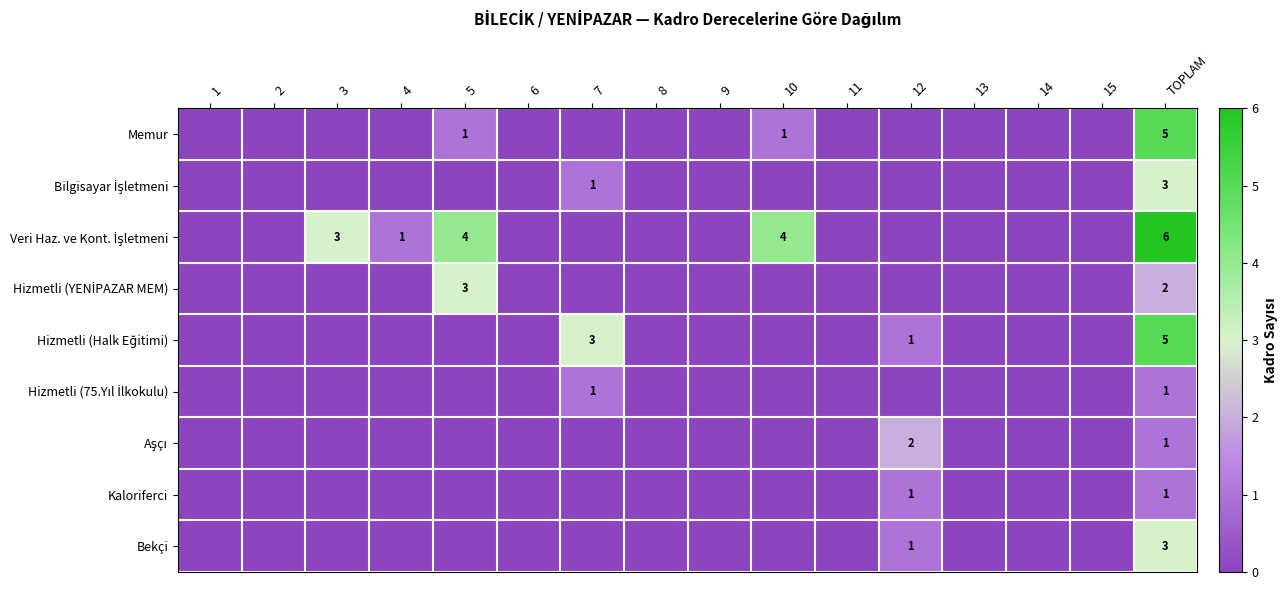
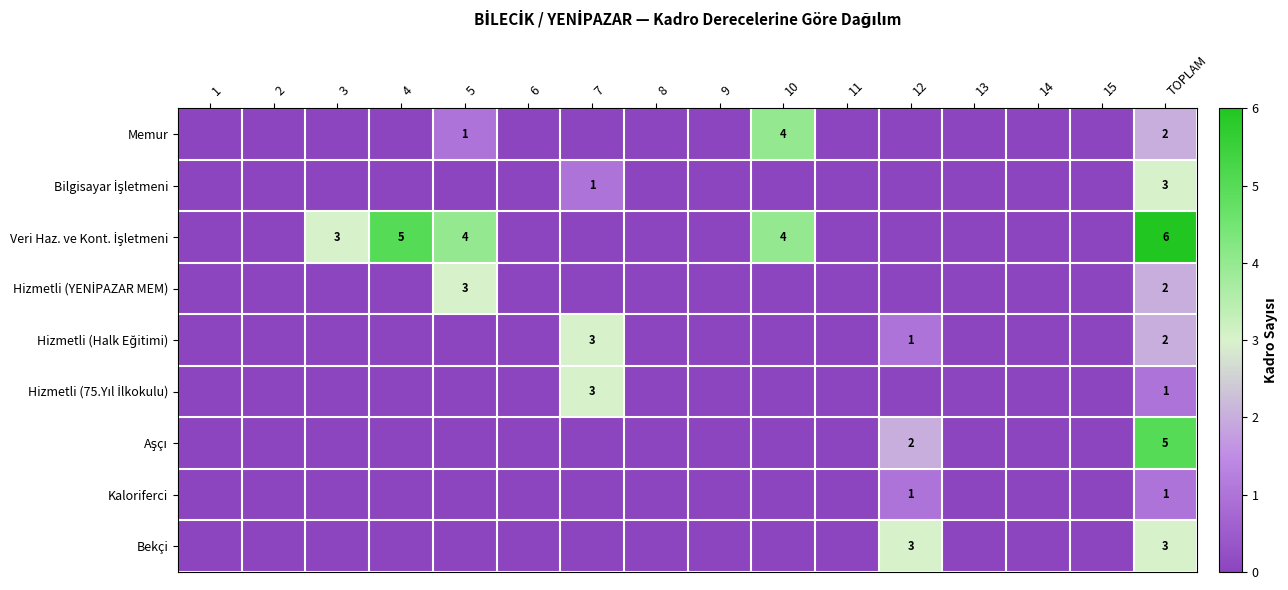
  {
    "Memur": {
      "5": 1,
-     "10": 1,
-     "TOPLAM": 5
+     "10": 4,
+     "TOPLAM": 2
    },
    "Bilgisayar İşletmeni": {
      "7": 1,
      "TOPLAM": 3
    },
    "Veri Haz. ve Kont. İşletmeni": {
      "3": 3,
-     "4": 1,
+     "4": 5,
      "5": 4,
      "10": 4,
      "TOPLAM": 6
    },
    "Hizmetli (YENİPAZAR MEM)": {
      "5": 3,
      "TOPLAM": 2
    },
    "Hizmetli (Halk Eğitimi)": {
      "7": 3,
      "12": 1,
-     "TOPLAM": 5
+     "TOPLAM": 2
    },
    "Hizmetli (75.Yıl İlkokulu)": {
-     "7": 1,
+     "7": 3,
      "TOPLAM": 1
    },
    "Aşçı": {
      "12": 2,
-     "TOPLAM": 1
+     "TOPLAM": 5
    },
    "Kaloriferci": {
      "12": 1,
      "TOPLAM": 1
    },
    "Bekçi": {
-     "12": 1,
+     "12": 3,
      "TOPLAM": 3
    }
  }
